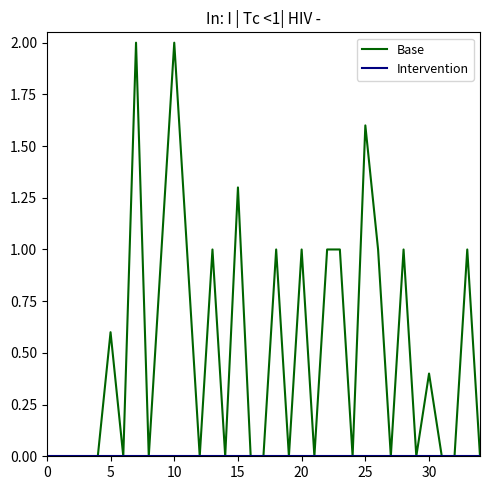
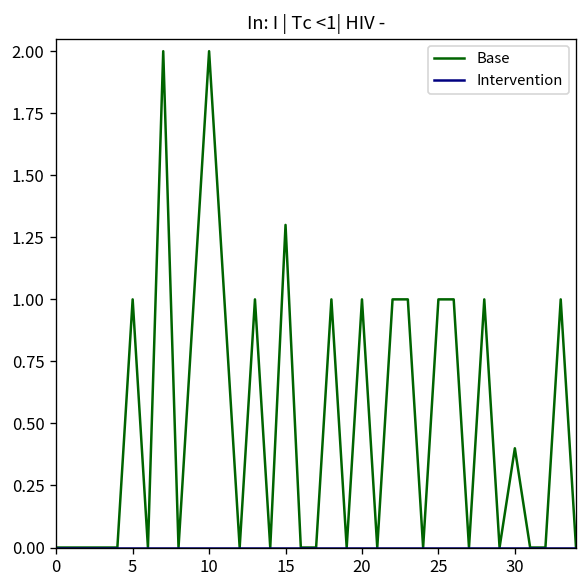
  {
    "Base": {
-     "5": 0.6,
+     "5": 1.0,
      "10": 2.0,
      "15": 1.3,
      "20": 1.0,
-     "25": 1.6,
+     "25": 1.0,
      "30": 0.4
    },
    "Intervention": {
      "5": 0.0,
      "10": 0.0,
      "15": 0.0,
      "20": 0.0,
      "25": 0.0,
      "30": 0.0
    }
  }
